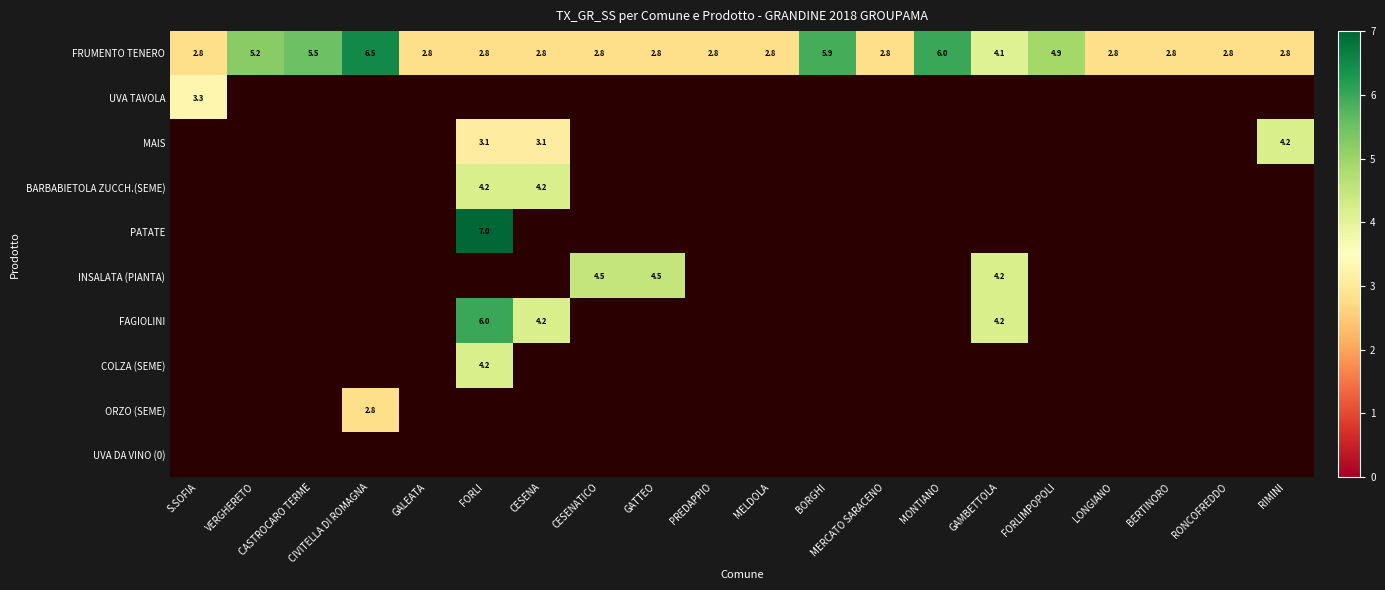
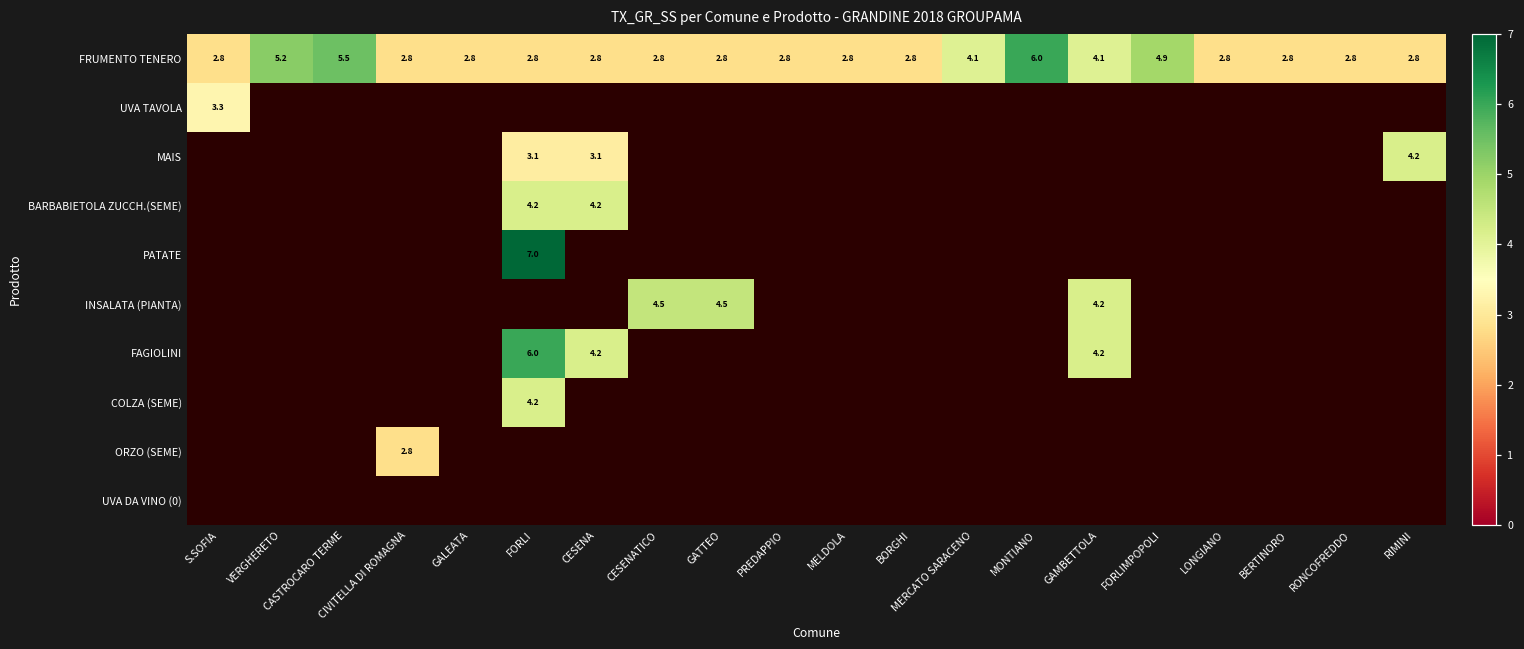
  {
    "FRUMENTO TENERO": {
      "S.SOFIA": 2.8,
      "VERGHERETO": 5.2,
      "CASTROCARO TERME": 5.5,
-     "CIVITELLA DI ROMAGNA": 6.5,
+     "CIVITELLA DI ROMAGNA": 2.8,
      "GALEATA": 2.8,
      "FORLI": 2.8,
      "CESENA": 2.8,
      "CESENATICO": 2.8,
      "GATTEO": 2.8,
      "PREDAPPIO": 2.8,
      "MELDOLA": 2.8,
-     "BORGHI": 5.9,
-     "MERCATO SARACENO": 2.8,
+     "BORGHI": 2.8,
+     "MERCATO SARACENO": 4.1,
      "MONTIANO": 6.0,
      "GAMBETTOLA": 4.1,
      "FORLIMPOPOLI": 4.9,
      "LONGIANO": 2.8,
      "BERTINORO": 2.8,
      "RONCOFREDDO": 2.8,
      "RIMINI": 2.8
    },
    "UVA TAVOLA": {
      "S.SOFIA": 3.3
    },
    "MAIS": {
      "FORLI": 3.1,
      "CESENA": 3.1,
      "RIMINI": 4.2
    },
    "BARBABIETOLA ZUCCH.(SEME)": {
      "FORLI": 4.2,
      "CESENA": 4.2
    },
    "PATATE": {
      "FORLI": 7.0
    },
    "INSALATA (PIANTA)": {
      "CESENATICO": 4.5,
      "GATTEO": 4.5,
      "GAMBETTOLA": 4.2
    },
    "FAGIOLINI": {
      "FORLI": 6.0,
      "CESENA": 4.2,
      "GAMBETTOLA": 4.2
    },
    "COLZA (SEME)": {
      "FORLI": 4.2
    },
    "ORZO (SEME)": {
      "CIVITELLA DI ROMAGNA": 2.8
    }
  }
